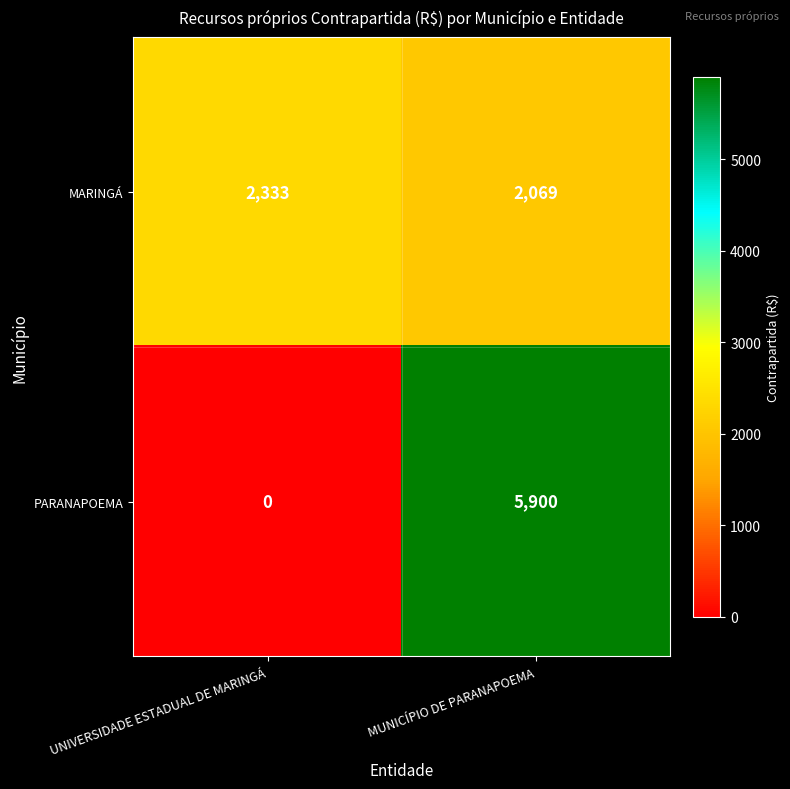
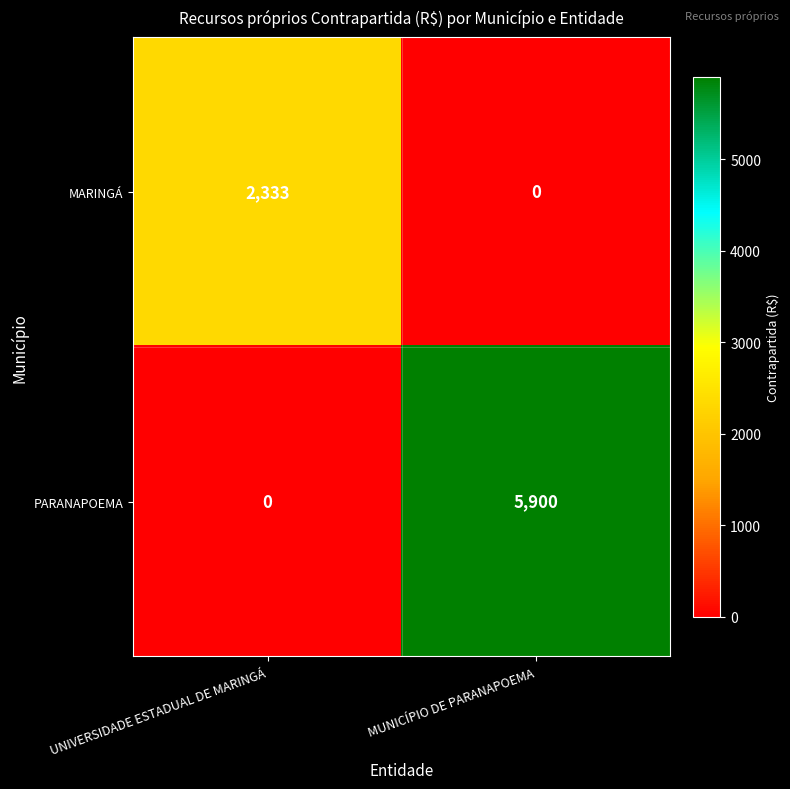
  {
    "MARINGÁ": {
      "UNIVERSIDADE ESTADUAL DE MARINGÁ": "2,333",
-     "MUNICÍPIO DE PARANAPOEMA": "2,069"
+     "MUNICÍPIO DE PARANAPOEMA": "0"
    },
    "PARANAPOEMA": {
      "UNIVERSIDADE ESTADUAL DE MARINGÁ": "0",
      "MUNICÍPIO DE PARANAPOEMA": "5,900"
    }
  }
